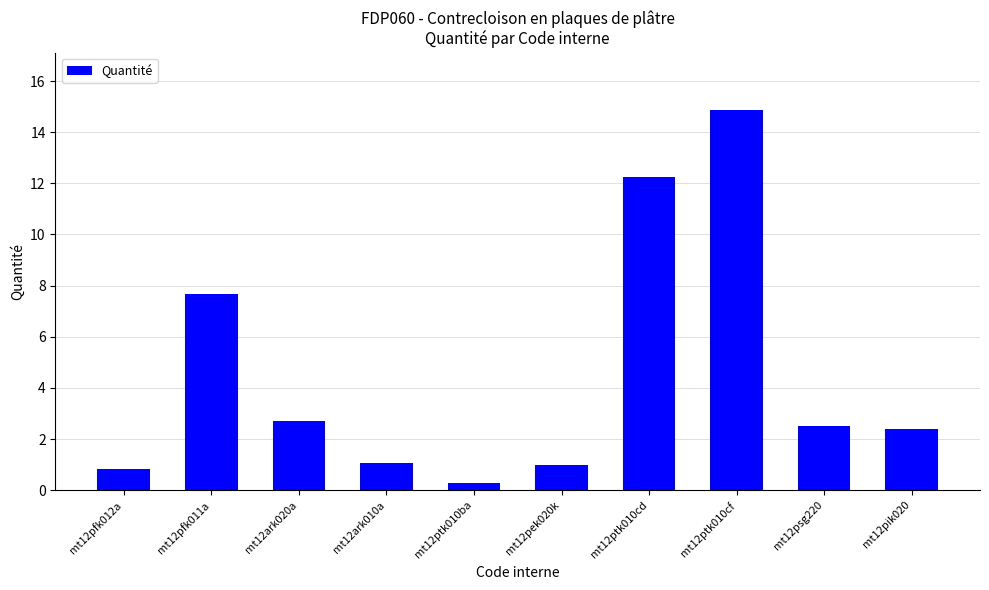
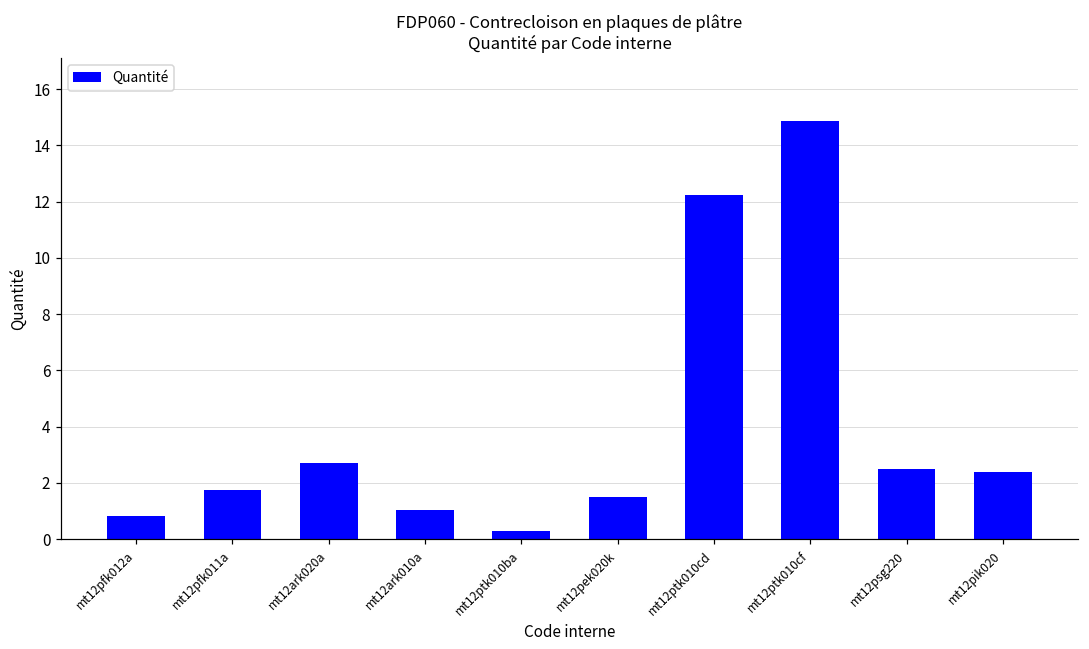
  {
    "mt12pfk012a": 0.8,
-   "mt12pfk011a": 7.7,
+   "mt12pfk011a": 1.8,
    "mt12ark020a": 2.7,
    "mt12ark010a": 1.1,
    "mt12ptk010ba": 0.3,
-   "mt12pek020k": 1.0,
+   "mt12pek020k": 1.5,
    "mt12ptk010cd": 12.3,
    "mt12ptk010cf": 14.9,
    "mt12psg220": 2.5,
    "mt12pik020": 2.4
  }
